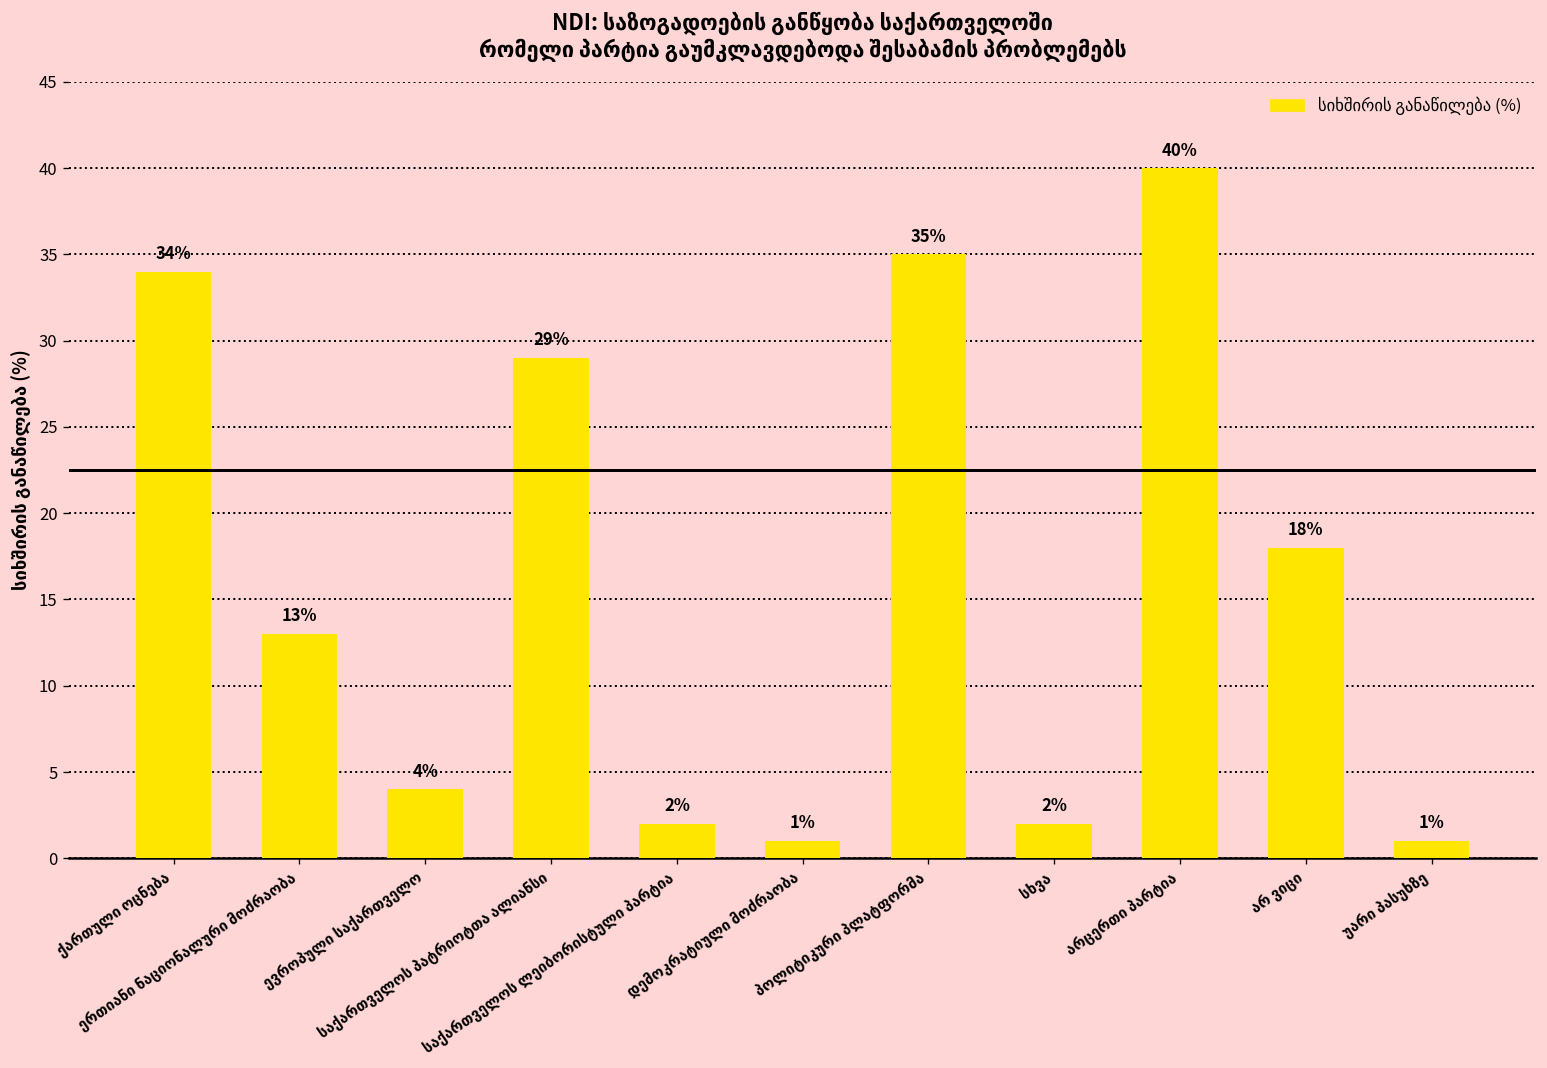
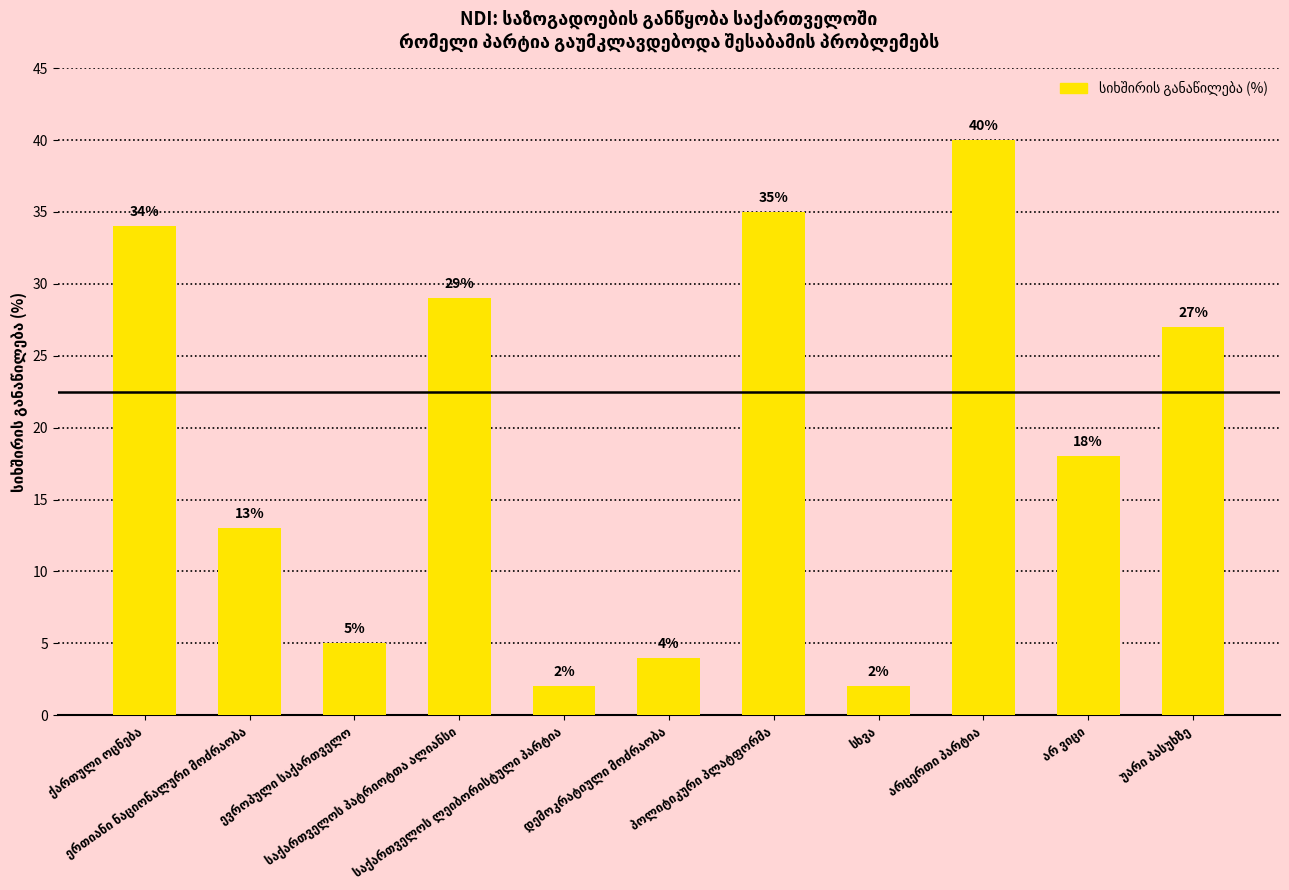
  {
    "ქართული ოცნება": "34%",
    "ერთიანი ნაციონალური მოძრაობა": "13%",
-   "ევროპული საქართველო": "4%",
+   "ევროპული საქართველო": "5%",
    "საქართველოს პატრიოტთა ალიანსი": "29%",
    "საქართველოს ლეიბორისტული პარტია": "2%",
-   "დემოკრატიული მოძრაობა": "1%",
+   "დემოკრატიული მოძრაობა": "4%",
    "პოლიტიკური პლატფორმა": "35%",
    "სხვა": "2%",
    "არცერთი პარტია": "40%",
    "არ ვიცი": "18%",
-   "უარი პასუხზე": "1%"
+   "უარი პასუხზე": "27%"
  }
